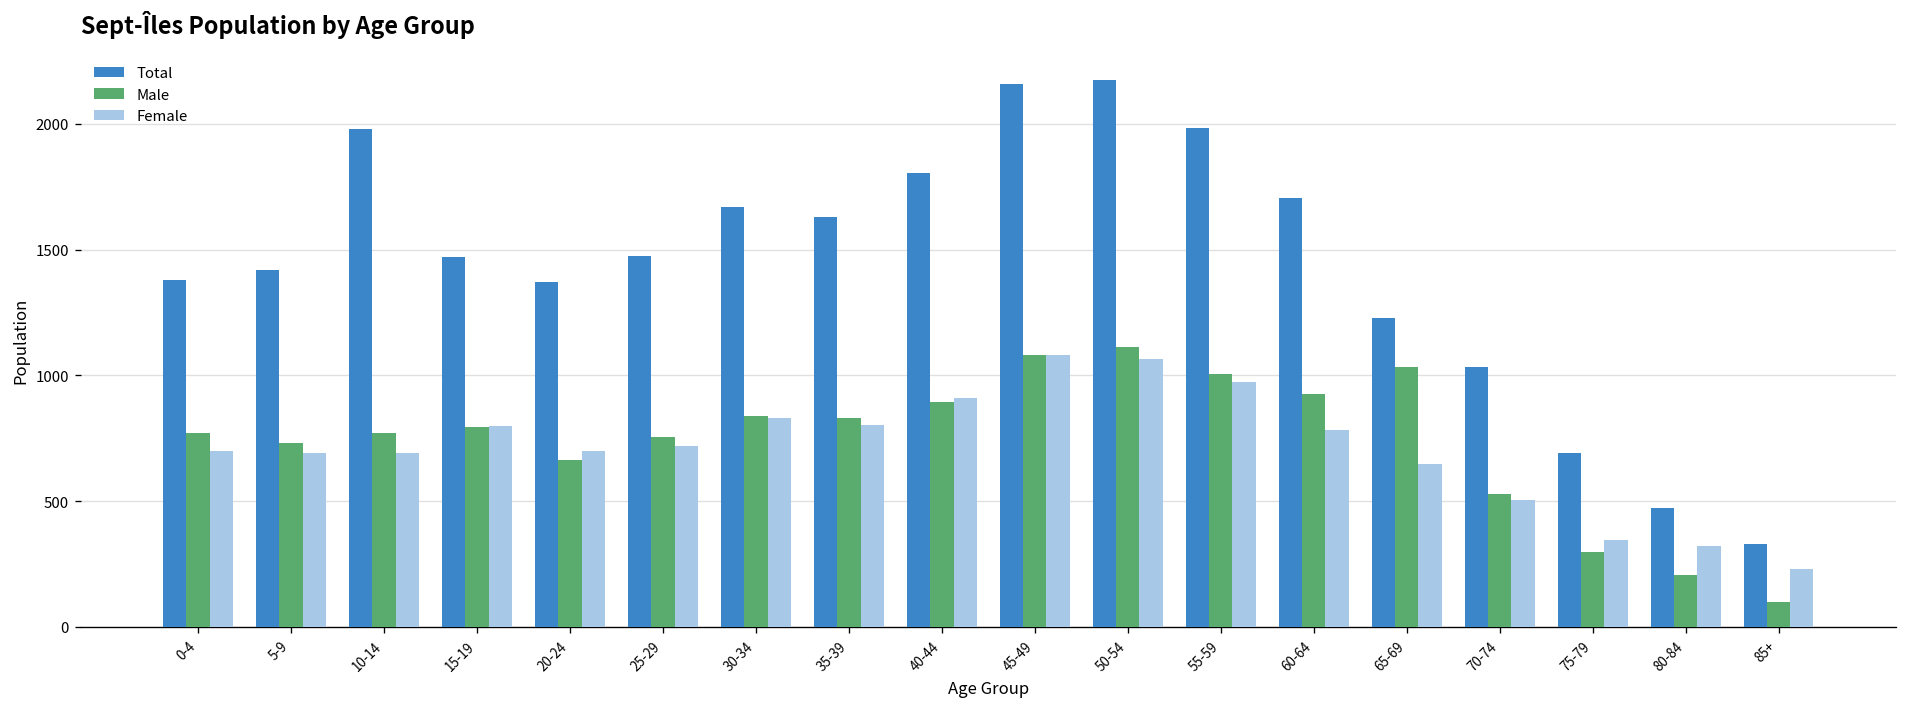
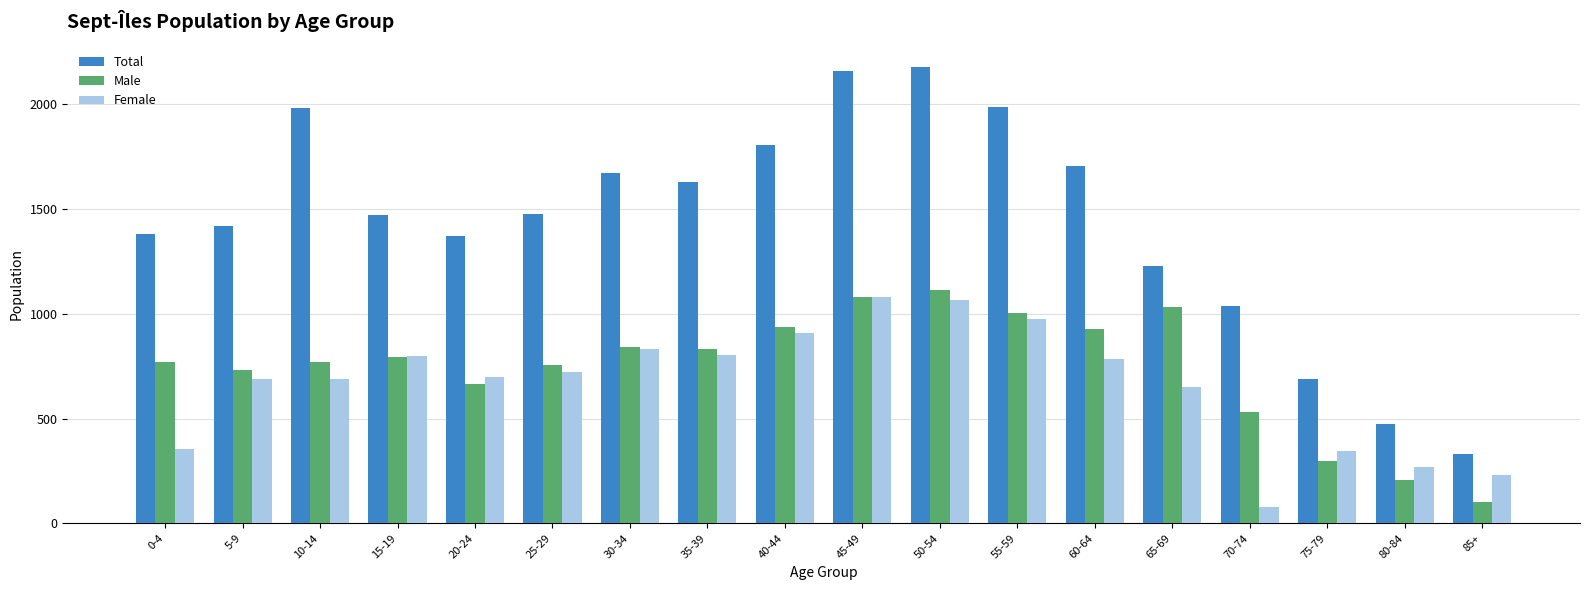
  {
    "Total": {
      "0-4": 1380,
      "5-9": 1420,
      "10-14": 1980,
      "15-19": 1470,
      "20-24": 1370,
      "25-29": 1480,
      "30-34": 1670,
      "35-39": 1630,
      "40-44": 1810,
      "45-49": 2160,
      "50-54": 2180,
      "55-59": 1990,
      "60-64": 1710,
      "65-69": 1230,
      "70-74": 1040,
      "75-79": 690,
      "80-84": 480,
      "85+": 330
    },
    "Male": {
      "0-4": 770,
      "5-9": 730,
      "10-14": 770,
      "15-19": 800,
      "20-24": 670,
      "25-29": 760,
      "30-34": 840,
      "35-39": 830,
-     "40-44": 900,
+     "40-44": 940,
      "45-49": 1080,
      "50-54": 1120,
      "55-59": 1010,
      "60-64": 930,
      "65-69": 1030,
      "70-74": 530,
      "75-79": 300,
      "80-84": 210,
      "85+": 100
    },
    "Female": {
-     "0-4": 700,
+     "0-4": 360,
      "5-9": 690,
      "10-14": 690,
      "15-19": 800,
      "20-24": 700,
      "25-29": 720,
      "30-34": 830,
      "35-39": 810,
      "40-44": 910,
      "45-49": 1080,
      "50-54": 1070,
      "55-59": 980,
      "60-64": 790,
      "65-69": 650,
-     "70-74": 510,
+     "70-74": 80,
      "75-79": 350,
-     "80-84": 320,
+     "80-84": 270,
      "85+": 230
    }
  }
